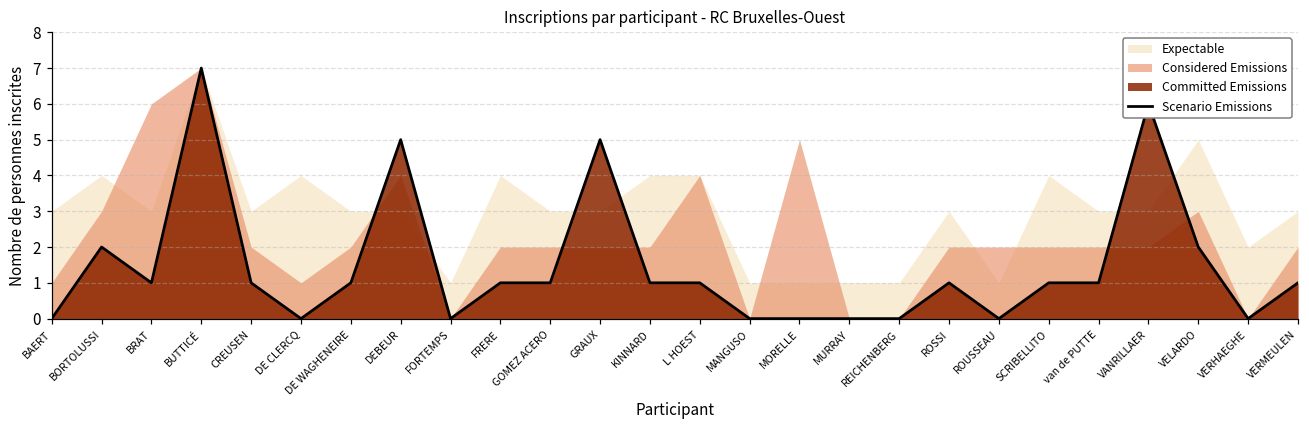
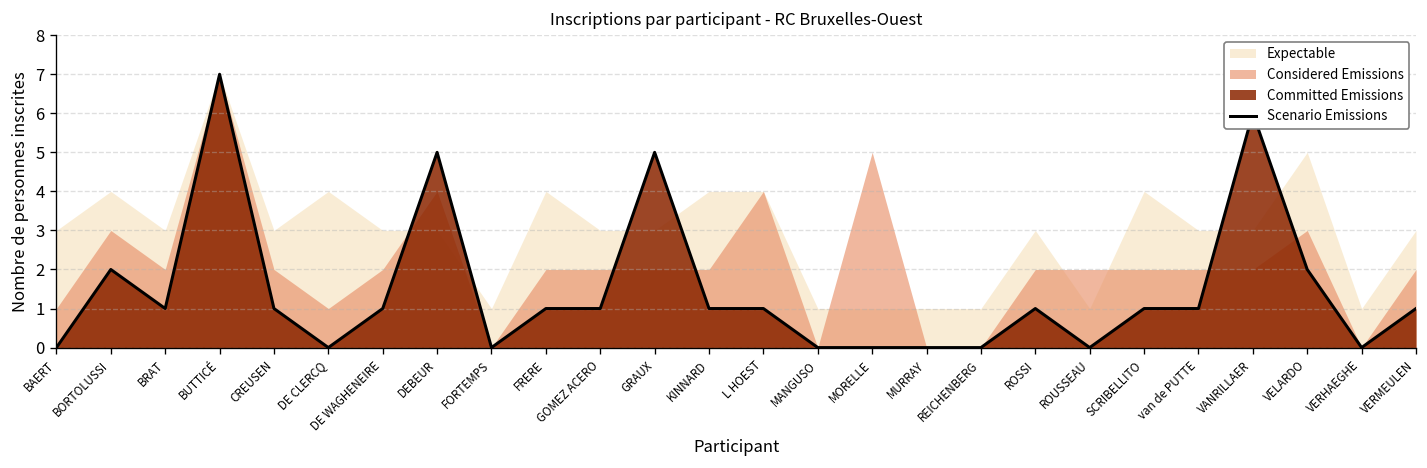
  {
    "Expectable": {
      "BAERT": 3,
      "BORTOLUSSI": 4,
      "BRAT": 3,
      "CREUSEN": 3,
      "DE CLERCQ": 4,
      "DE WAGHENEIRE": 3,
      "DEBEUR": 3,
      "FORTEMPS": 1,
      "FRERE": 4,
      "GOMEZ ACERO": 3,
      "GRAUX": 3,
      "KINNARD": 4,
      "MANGUSO": 1,
      "MORELLE": 1,
      "MURRAY": 1,
      "REICHENBERG": 1,
      "ROSSI": 3,
      "ROUSSEAU": 1,
      "SCRIBELLITO": 4,
      "van de PUTTE": 3,
      "VANRILLAER": 3,
      "VELARDO": 5,
-     "VERHAEGHE": 2,
+     "VERHAEGHE": 1,
      "VERMEULEN": 3
    },
    "Considered Emissions": {
      "BAERT": 1,
      "BORTOLUSSI": 3,
-     "BRAT": 6,
+     "BRAT": 2,
      "CREUSEN": 2,
      "DE CLERCQ": 1,
      "DE WAGHENEIRE": 2,
      "DEBEUR": 4,
      "FRERE": 2,
      "GOMEZ ACERO": 2,
      "GRAUX": 2,
      "KINNARD": 2,
      "MORELLE": 5,
      "ROSSI": 2,
      "ROUSSEAU": 2,
      "SCRIBELLITO": 2,
      "van de PUTTE": 2,
      "VANRILLAER": 2,
      "VELARDO": 3,
      "VERMEULEN": 2
    },
    "Committed Emissions": {
      "BAERT": 0,
      "BORTOLUSSI": 2,
      "BRAT": 1,
      "CREUSEN": 1,
      "DE CLERCQ": 0,
      "DE WAGHENEIRE": 1,
      "DEBEUR": 5,
      "FRERE": 1,
      "GOMEZ ACERO": 1,
      "GRAUX": 5,
      "KINNARD": 1,
      "L HOEST": 1,
      "MORELLE": 0,
      "ROSSI": 1,
      "ROUSSEAU": 0,
      "SCRIBELLITO": 1,
      "van de PUTTE": 1,
      "VELARDO": 2,
      "VERMEULEN": 1
    }
  }
